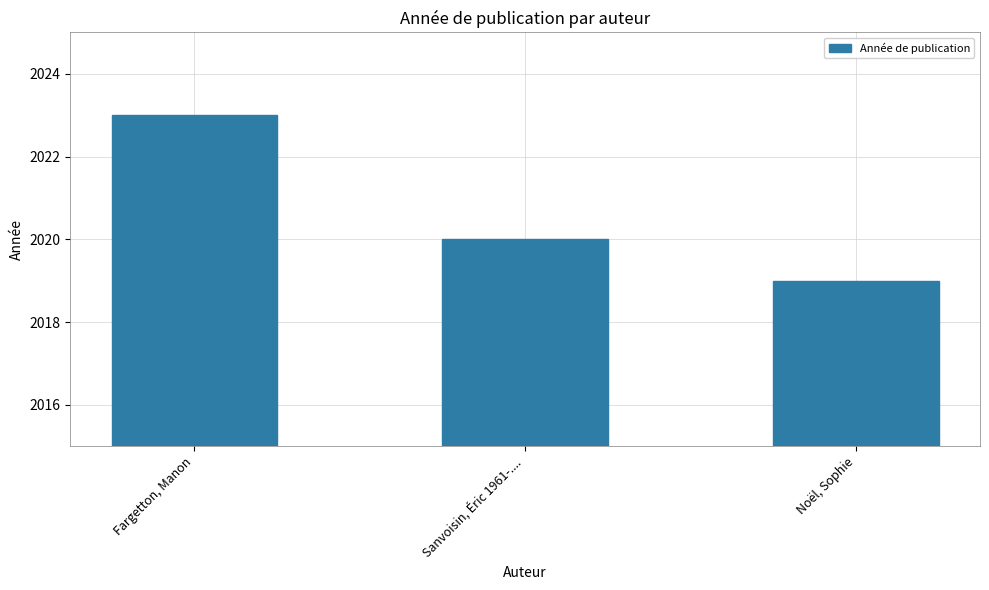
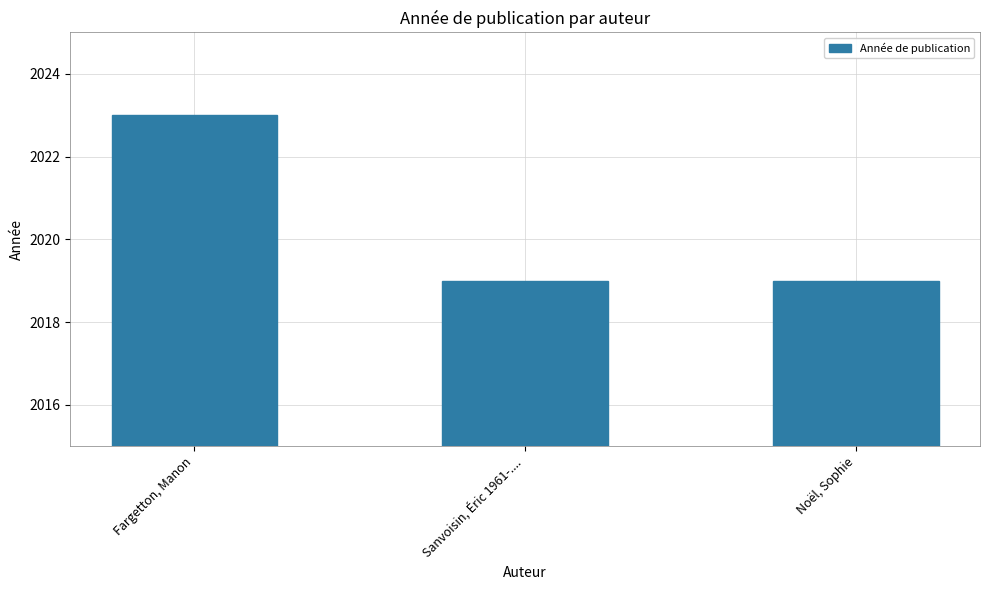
  {
    "Fargetton, Manon": 2023,
-   "Sanvoisin, Éric 1961-....": 2020,
+   "Sanvoisin, Éric 1961-....": 2019,
    "Noël, Sophie": 2019
  }
